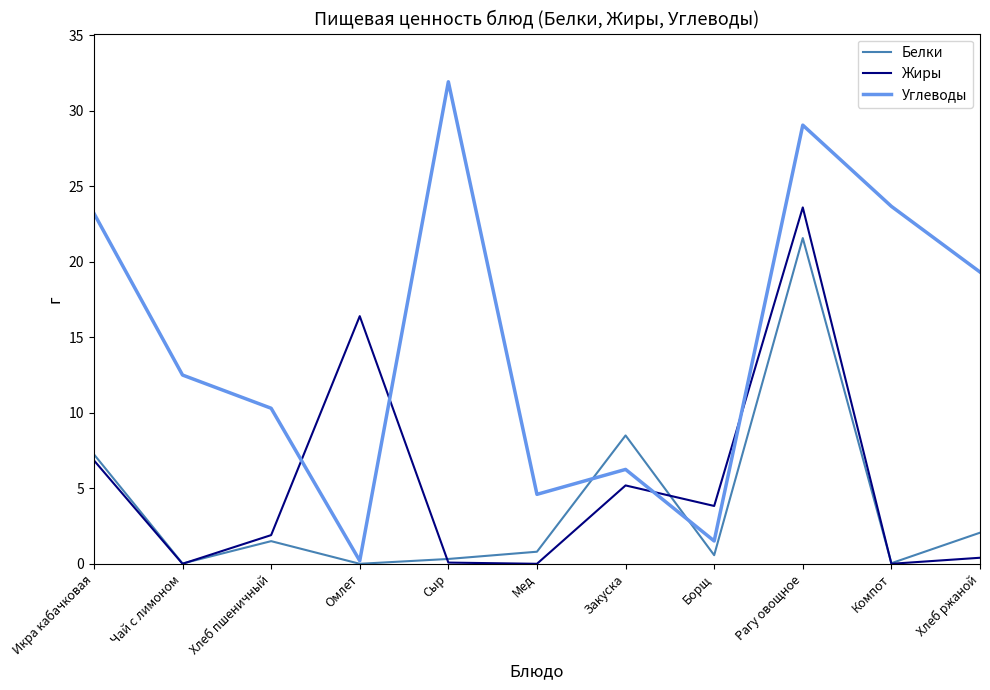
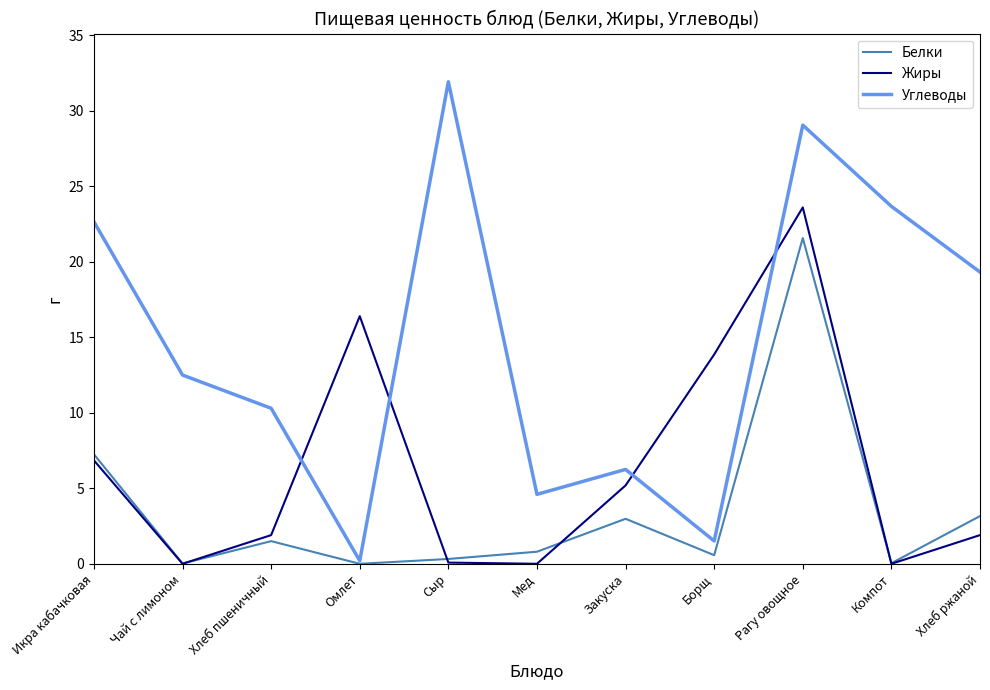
  {
    "Белки": {
      "Икра кабачковая": 7.3,
      "Хлеб пшеничный": 1.5,
      "Омлет": 0.0,
      "Сыр": 0.3,
      "Мед": 0.8,
-     "Закуска": 8.5,
+     "Закуска": 3.0,
      "Борщ": 0.6,
      "Рагу овощное": 21.6,
-     "Хлеб ржаной": 2.1
+     "Хлеб ржаной": 3.2
    },
    "Жиры": {
      "Икра кабачковая": 6.9,
      "Хлеб пшеничный": 1.9,
      "Омлет": 16.4,
      "Сыр": 0.1,
      "Мед": 0.0,
      "Закуска": 5.2,
-     "Борщ": 3.8,
+     "Борщ": 13.9,
      "Рагу овощное": 23.6,
-     "Хлеб ржаной": 0.4
+     "Хлеб ржаной": 1.9
    },
    "Углеводы": {
-     "Икра кабачковая": 23.2,
+     "Икра кабачковая": 22.7,
      "Чай с лимоном": 12.5,
      "Хлеб пшеничный": 10.3,
      "Омлет": 0.2,
      "Сыр": 31.9,
      "Мед": 4.6,
      "Закуска": 6.3,
      "Борщ": 1.5,
      "Рагу овощное": 29.1,
      "Компот": 23.7,
      "Хлеб ржаной": 19.3
    }
  }
